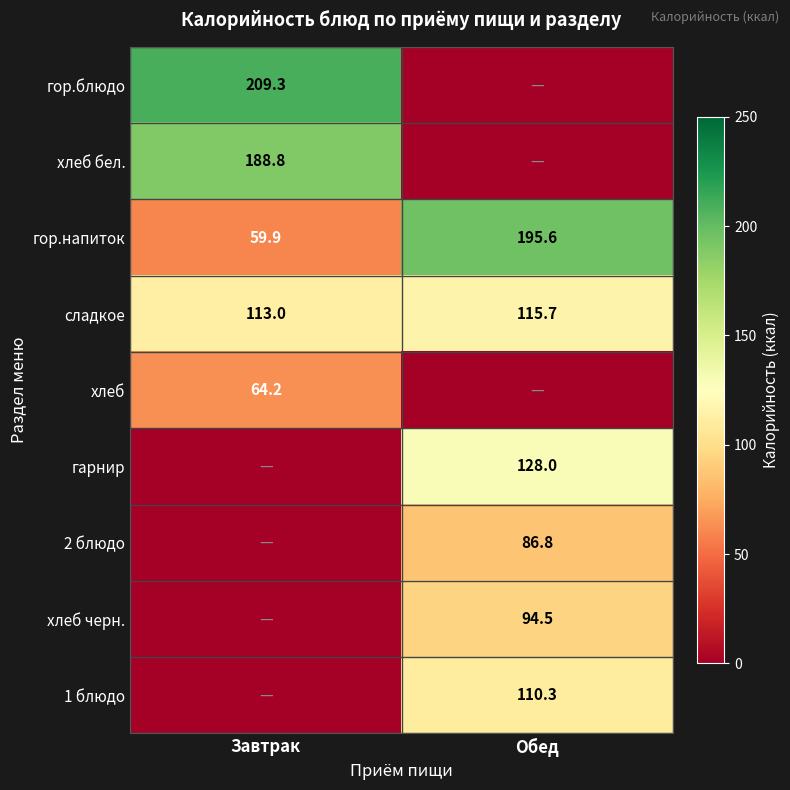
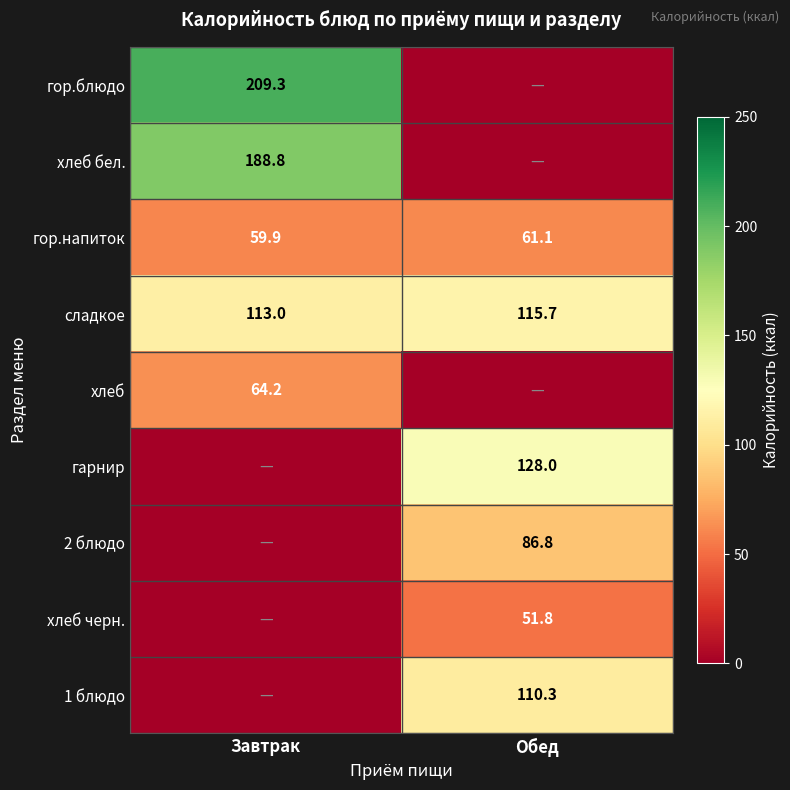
  {
    "гор.блюдо": {
      "Завтрак": 209.3
    },
    "хлеб бел.": {
      "Завтрак": 188.8
    },
    "гор.напиток": {
      "Завтрак": 59.9,
-     "Обед": 195.6
+     "Обед": 61.1
    },
    "сладкое": {
      "Завтрак": 113.0,
      "Обед": 115.7
    },
    "хлеб": {
      "Завтрак": 64.2
    },
    "гарнир": {
      "Обед": 128.0
    },
    "2 блюдо": {
      "Обед": 86.8
    },
    "хлеб черн.": {
-     "Обед": 94.5
+     "Обед": 51.8
    },
    "1 блюдо": {
      "Обед": 110.3
    }
  }
